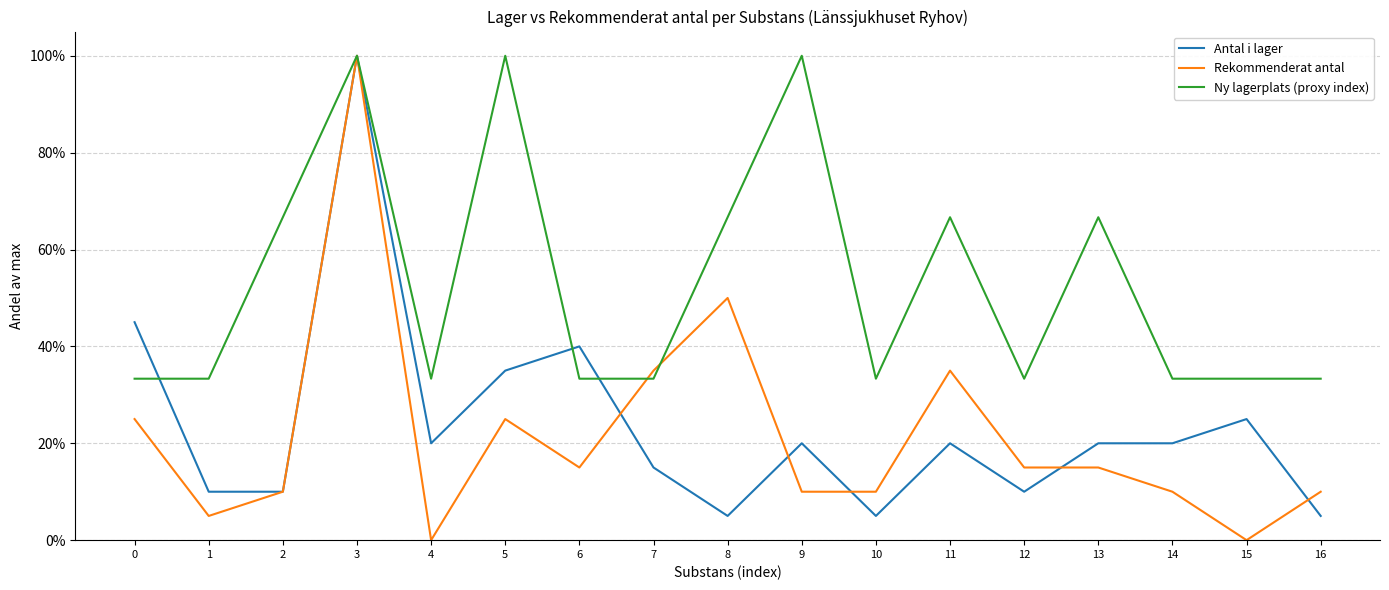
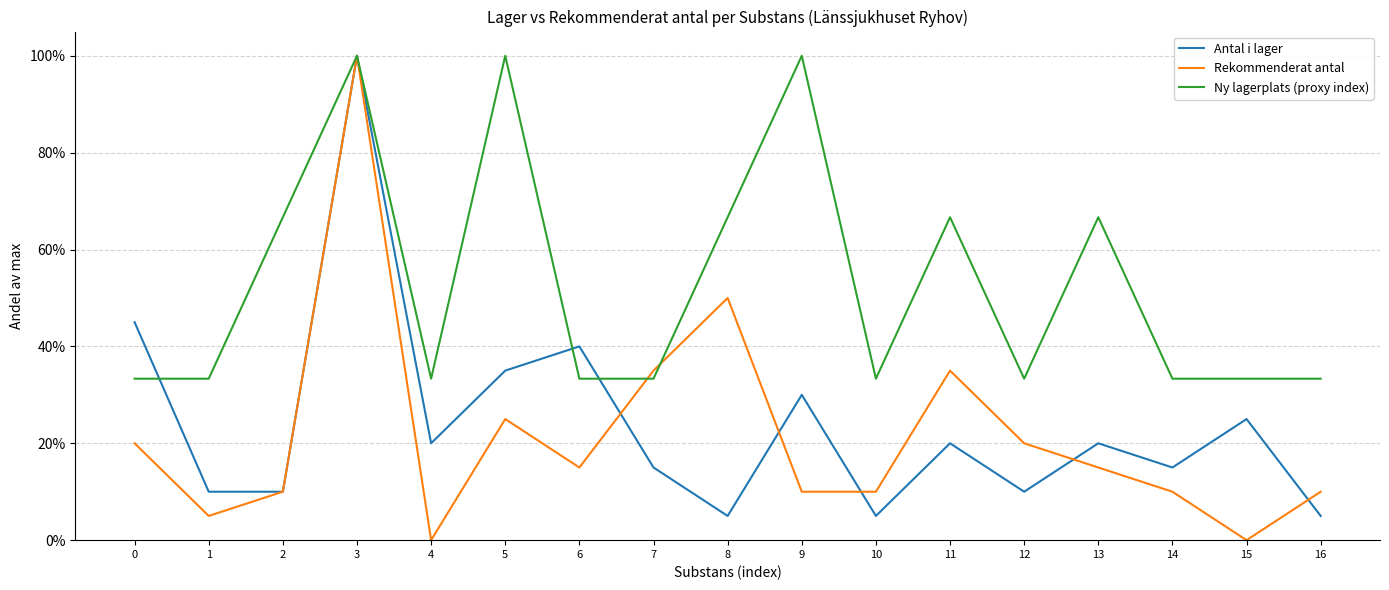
  {
    "Antal i lager": {
      "0": "45%",
      "1": "10%",
      "4": "20%",
      "5": "35%",
      "6": "40%",
      "7": "15%",
      "8": "5%",
-     "9": "20%",
+     "9": "30%",
      "10": "5%",
      "11": "20%",
      "12": "10%",
      "13": "20%",
-     "14": "20%",
+     "14": "15%",
      "15": "25%",
      "16": "5%"
    },
    "Rekommenderat antal": {
-     "0": "25%",
+     "0": "20%",
      "1": "5%",
      "4": "0%",
      "5": "25%",
      "6": "15%",
      "7": "35%",
      "8": "50%",
      "9": "10%",
      "10": "10%",
      "11": "35%",
-     "12": "15%",
+     "12": "20%",
      "13": "15%",
      "14": "10%",
      "15": "0%",
      "16": "10%"
    },
    "Ny lagerplats (proxy index)": {
      "0": "33%",
      "1": "33%",
      "2": "67%",
      "4": "33%",
      "5": "100%",
      "6": "33%",
      "7": "33%",
      "8": "67%",
      "9": "100%",
      "10": "33%",
      "11": "67%",
      "12": "33%",
      "13": "67%",
      "14": "33%",
      "15": "33%",
      "16": "33%"
    }
  }
